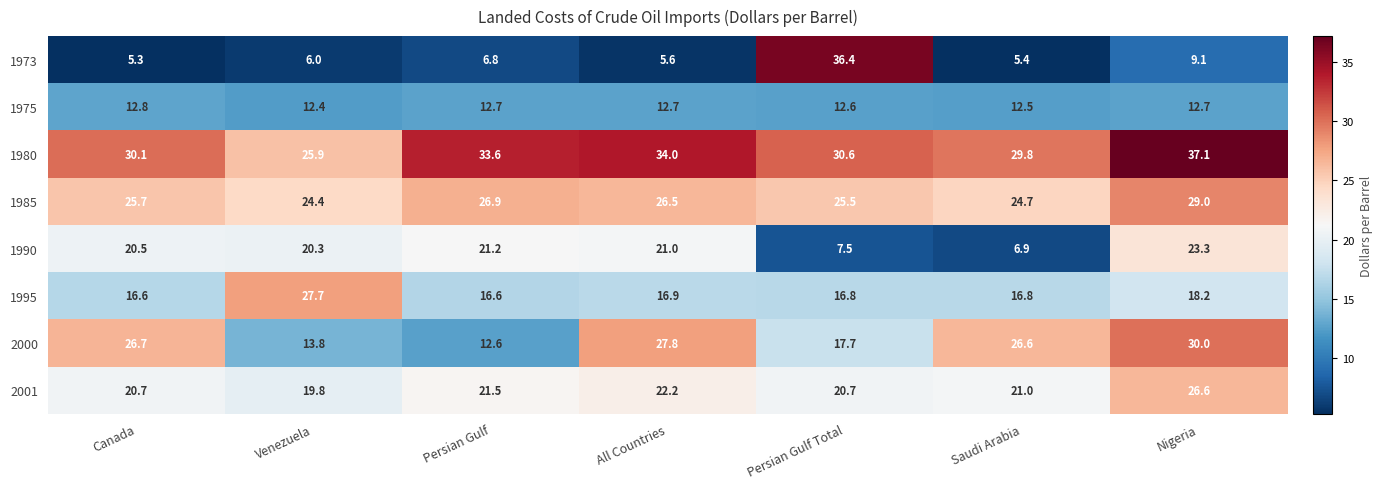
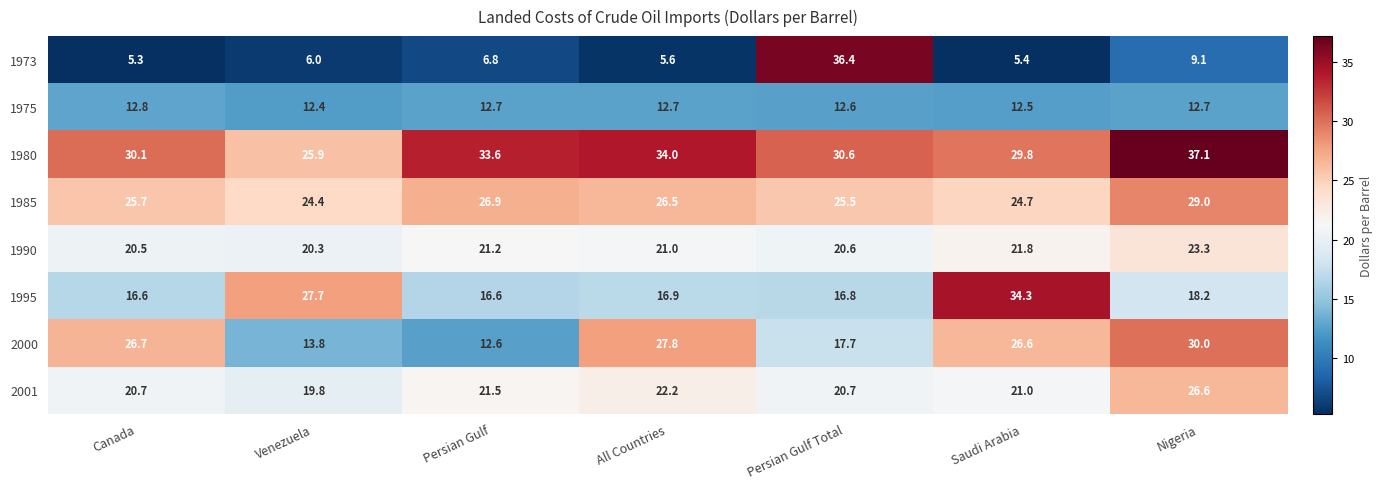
  {
    "1973": {
      "Canada": 5.3,
      "Venezuela": 6.0,
      "Persian Gulf": 6.8,
      "All Countries": 5.6,
      "Persian Gulf Total": 36.4,
      "Saudi Arabia": 5.4,
      "Nigeria": 9.1
    },
    "1975": {
      "Canada": 12.8,
      "Venezuela": 12.4,
      "Persian Gulf": 12.7,
      "All Countries": 12.7,
      "Persian Gulf Total": 12.6,
      "Saudi Arabia": 12.5,
      "Nigeria": 12.7
    },
    "1980": {
      "Canada": 30.1,
      "Venezuela": 25.9,
      "Persian Gulf": 33.6,
      "All Countries": 34.0,
      "Persian Gulf Total": 30.6,
      "Saudi Arabia": 29.8,
      "Nigeria": 37.1
    },
    "1985": {
      "Canada": 25.7,
      "Venezuela": 24.4,
      "Persian Gulf": 26.9,
      "All Countries": 26.5,
      "Persian Gulf Total": 25.5,
      "Saudi Arabia": 24.7,
      "Nigeria": 29.0
    },
    "1990": {
      "Canada": 20.5,
      "Venezuela": 20.3,
      "Persian Gulf": 21.2,
      "All Countries": 21.0,
-     "Persian Gulf Total": 7.5,
-     "Saudi Arabia": 6.9,
+     "Persian Gulf Total": 20.6,
+     "Saudi Arabia": 21.8,
      "Nigeria": 23.3
    },
    "1995": {
      "Canada": 16.6,
      "Venezuela": 27.7,
      "Persian Gulf": 16.6,
      "All Countries": 16.9,
      "Persian Gulf Total": 16.8,
-     "Saudi Arabia": 16.8,
+     "Saudi Arabia": 34.3,
      "Nigeria": 18.2
    },
    "2000": {
      "Canada": 26.7,
      "Venezuela": 13.8,
      "Persian Gulf": 12.6,
      "All Countries": 27.8,
      "Persian Gulf Total": 17.7,
      "Saudi Arabia": 26.6,
      "Nigeria": 30.0
    },
    "2001": {
      "Canada": 20.7,
      "Venezuela": 19.8,
      "Persian Gulf": 21.5,
      "All Countries": 22.2,
      "Persian Gulf Total": 20.7,
      "Saudi Arabia": 21.0,
      "Nigeria": 26.6
    }
  }
